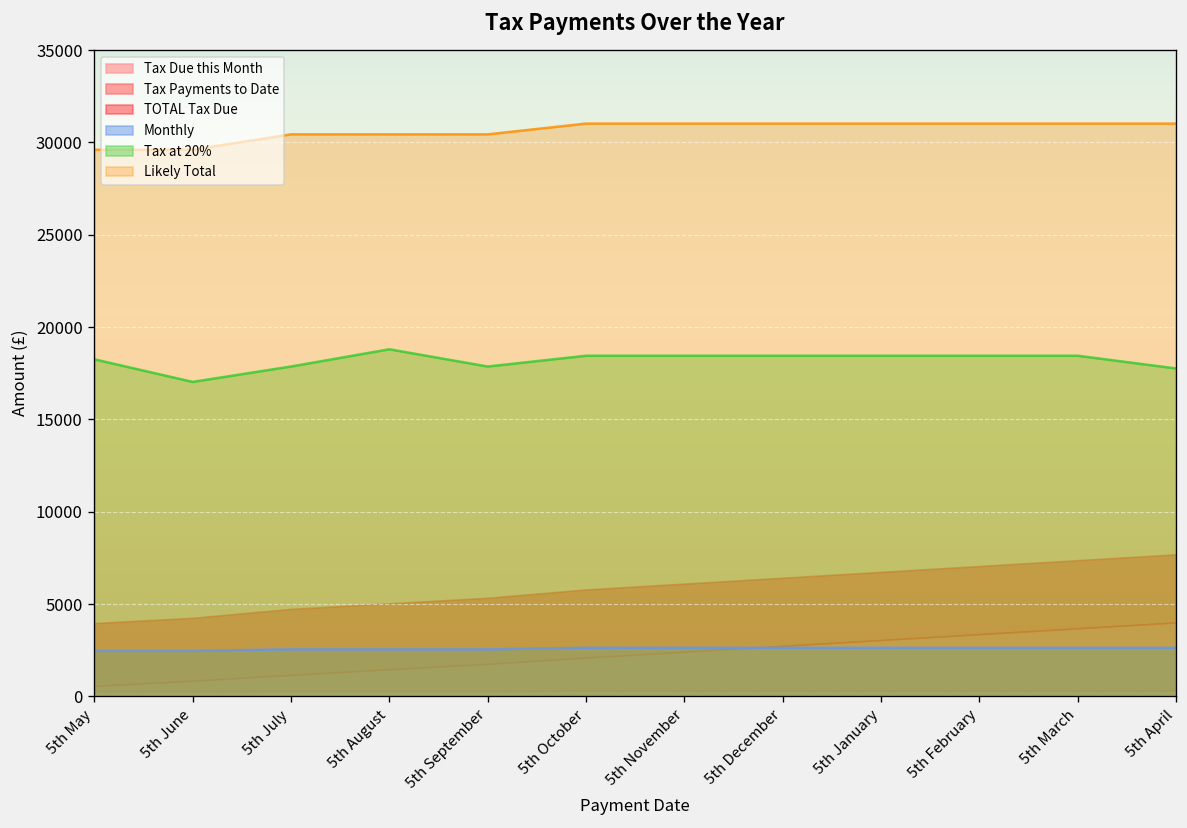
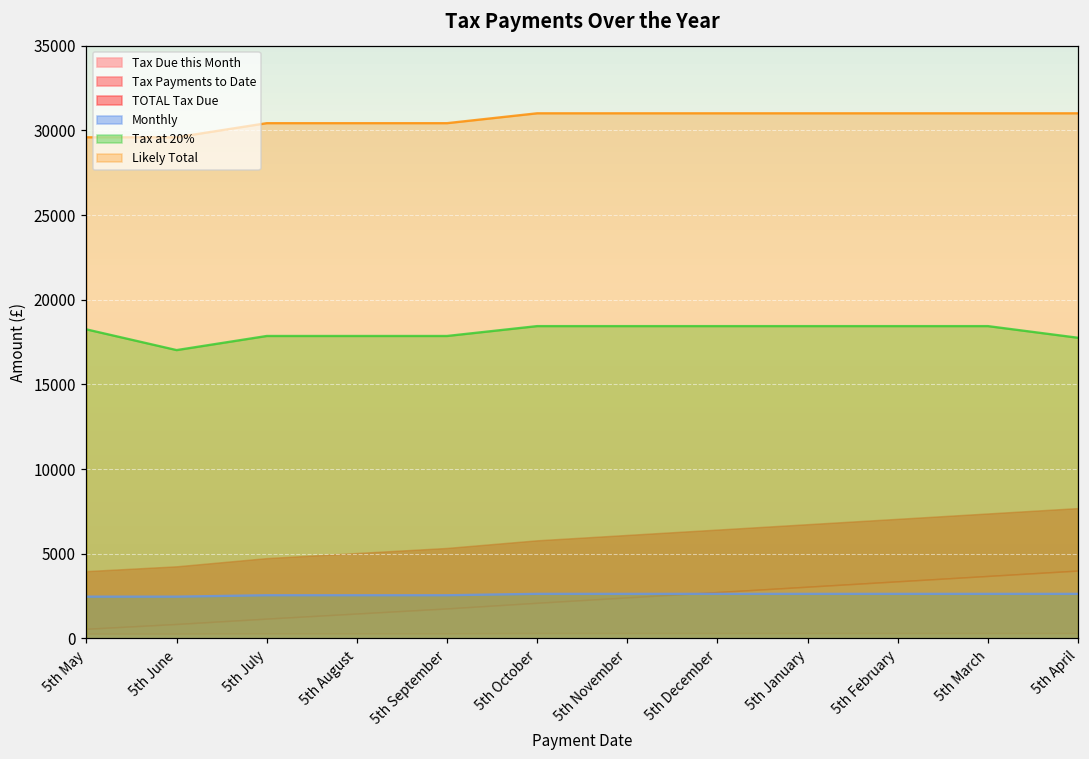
  {
    "Monthly": {
      "5th May": 2500,
      "5th June": 2500,
      "5th July": 2600,
      "5th August": 2600,
      "5th September": 2600,
      "5th October": 2600,
      "5th November": 2600,
      "5th January": 2600,
      "5th February": 2600,
      "5th March": 2600,
      "5th April": 2600
    },
    "Tax at 20%": {
      "5th May": 18300,
      "5th June": 17000,
      "5th July": 17900,
-     "5th August": 18800,
+     "5th August": 17900,
      "5th September": 17900,
      "5th October": 18400,
      "5th November": 18400,
      "5th December": 18400,
      "5th January": 18400,
      "5th February": 18400,
      "5th March": 18400,
      "5th April": 17800
    }
  }
